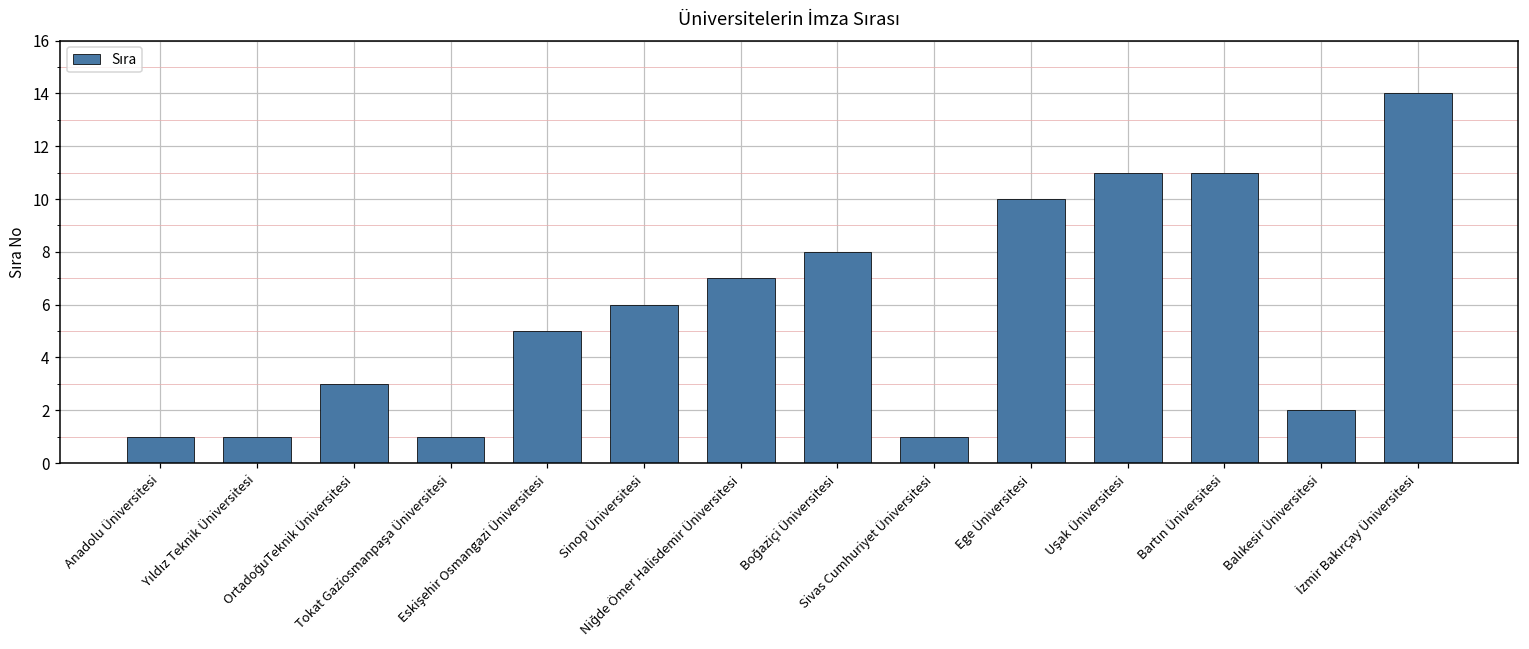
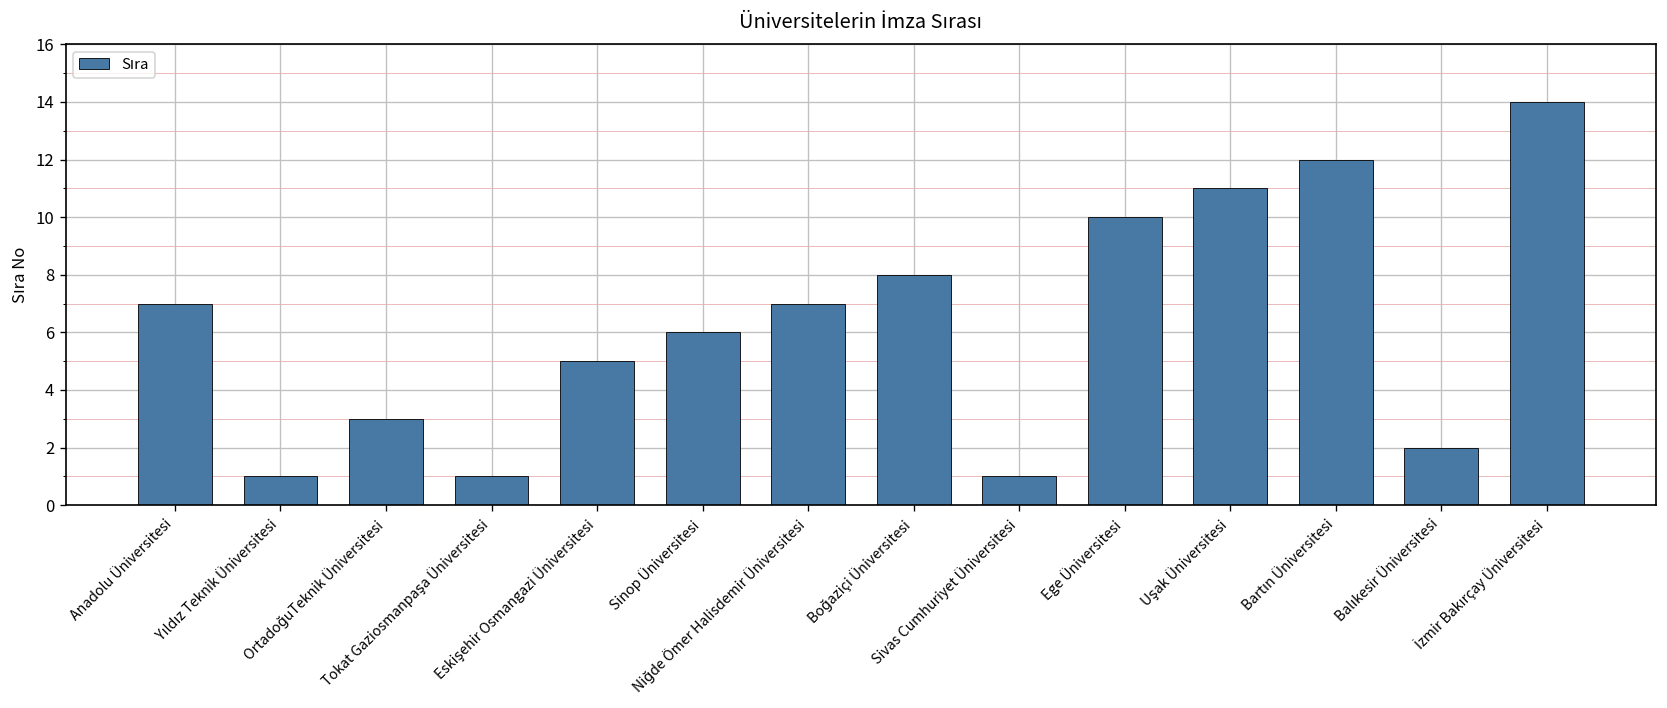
  {
-   "Anadolu Üniversitesi": 1,
+   "Anadolu Üniversitesi": 7,
    "Yıldız Teknik Üniversitesi": 1,
    "OrtadoğuTeknik Üniversitesi": 3,
    "Tokat Gaziosmanpaşa Üniversitesi": 1,
    "Eskişehir Osmangazi Üniversitesi": 5,
    "Sinop Üniversitesi": 6,
    "Niğde Ömer Halisdemir Üniversitesi": 7,
    "Boğaziçi Üniversitesi": 8,
    "Sivas Cumhuriyet Üniversitesi": 1,
    "Ege Üniversitesi": 10,
    "Uşak Üniversitesi": 11,
-   "Bartın Üniversitesi": 11,
+   "Bartın Üniversitesi": 12,
    "Balıkesir Üniversitesi": 2,
    "İzmir Bakırçay Üniversitesi": 14
  }
